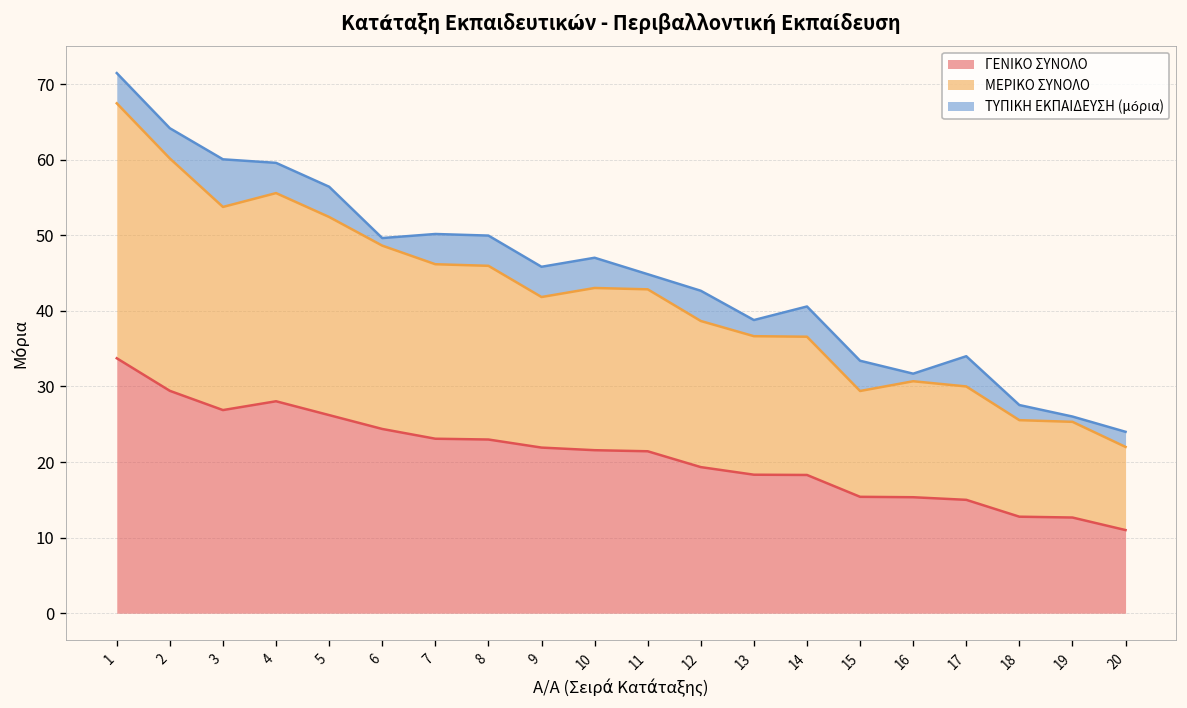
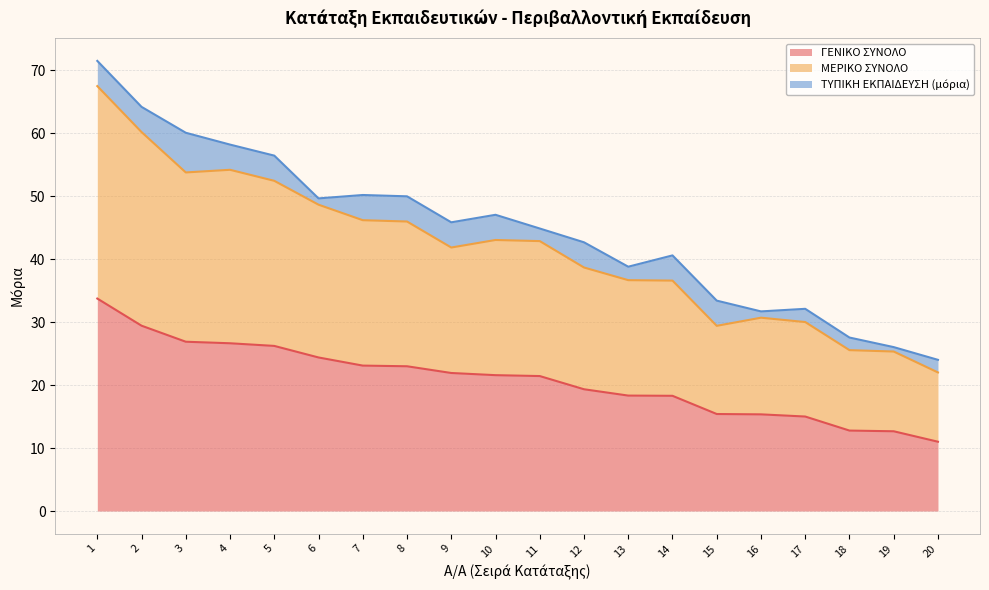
  {
    "ΓΕΝΙΚΟ ΣΥΝΟΛΟ": {
      "1": 34,
      "2": 29,
      "3": 27,
-     "4": 28,
+     "4": 27,
      "5": 26,
      "6": 24,
      "7": 23,
      "8": 23,
      "9": 22,
      "10": 22,
      "11": 21,
      "12": 19,
      "13": 18,
      "14": 18,
      "15": 15,
      "16": 15,
      "17": 15,
      "18": 13,
      "19": 13,
      "20": 11
    },
    "ΜΕΡΙΚΟ ΣΥΝΟΛΟ": {
      "1": 34,
      "2": 31,
      "3": 27,
      "4": 28,
      "5": 26,
      "6": 24,
      "7": 23,
      "8": 23,
      "9": 20,
      "10": 21,
      "11": 21,
      "12": 19,
      "13": 18,
      "14": 18,
      "15": 14,
      "16": 15,
      "17": 15,
      "18": 13,
      "19": 13,
      "20": 11
    },
    "ΤΥΠΙΚΗ ΕΚΠΑΙΔΕΥΣΗ (μόρια)": {
      "1": 4,
      "2": 4,
      "3": 6,
      "4": 4,
      "5": 4,
      "6": 1,
      "7": 4,
      "8": 4,
      "9": 4,
      "10": 4,
      "11": 2,
      "12": 4,
      "13": 2,
      "14": 4,
      "15": 4,
      "16": 1,
-     "17": 4,
+     "17": 2,
      "18": 2,
      "19": 1,
      "20": 2
    }
  }
